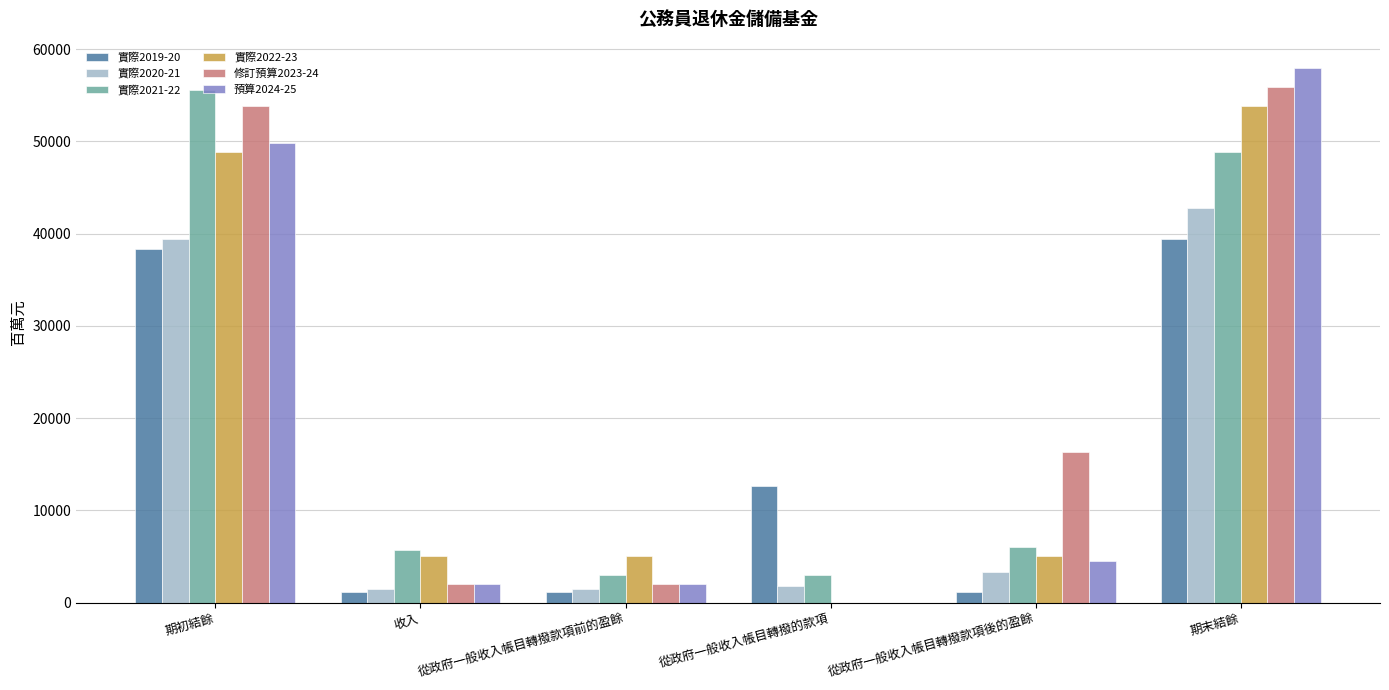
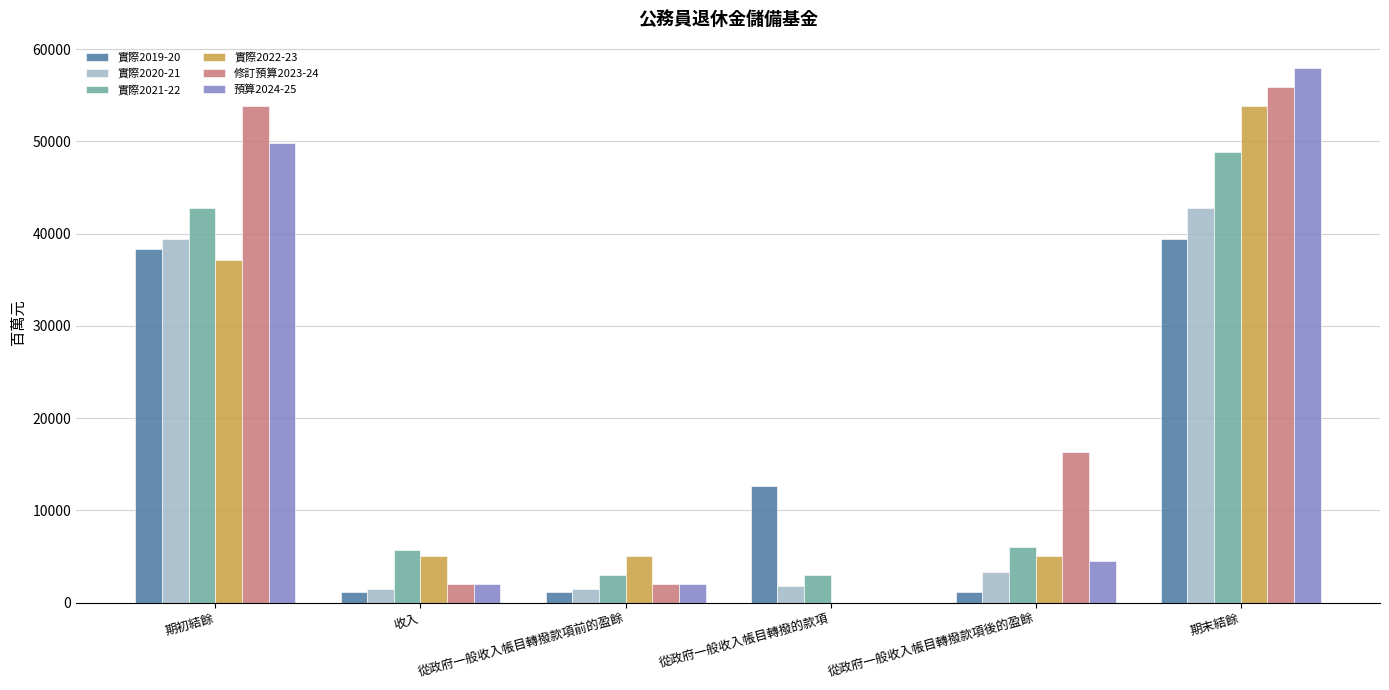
  {
    "實際2019-20": {
      "期初結餘": 38000,
      "收入": 1000,
      "從政府一般收入帳目轉撥款項前的盈餘": 1000,
      "從政府一般收入帳目轉撥的款項": 13000,
      "從政府一般收入帳目轉撥款項後的盈餘": 1000,
      "期末結餘": 39000
    },
    "實際2020-21": {
      "期初結餘": 39000,
      "收入": 2000,
      "從政府一般收入帳目轉撥款項前的盈餘": 2000,
      "從政府一般收入帳目轉撥的款項": 2000,
      "從政府一般收入帳目轉撥款項後的盈餘": 3000,
      "期末結餘": 43000
    },
    "實際2021-22": {
-     "期初結餘": 56000,
+     "期初結餘": 43000,
      "收入": 6000,
      "從政府一般收入帳目轉撥款項前的盈餘": 3000,
      "從政府一般收入帳目轉撥的款項": 3000,
      "從政府一般收入帳目轉撥款項後的盈餘": 6000,
      "期末結餘": 49000
    },
    "實際2022-23": {
-     "期初結餘": 49000,
+     "期初結餘": 37000,
      "收入": 5000,
      "從政府一般收入帳目轉撥款項前的盈餘": 5000,
      "從政府一般收入帳目轉撥的款項": 0,
      "從政府一般收入帳目轉撥款項後的盈餘": 5000,
      "期末結餘": 54000
    },
    "修訂預算2023-24": {
      "期初結餘": 54000,
      "收入": 2000,
      "從政府一般收入帳目轉撥款項前的盈餘": 2000,
      "從政府一般收入帳目轉撥的款項": 0,
      "從政府一般收入帳目轉撥款項後的盈餘": 16000,
      "期末結餘": 56000
    },
    "預算2024-25": {
      "期初結餘": 50000,
      "收入": 2000,
      "從政府一般收入帳目轉撥款項前的盈餘": 2000,
      "從政府一般收入帳目轉撥的款項": 0,
      "從政府一般收入帳目轉撥款項後的盈餘": 4000,
      "期末結餘": 58000
    }
  }
